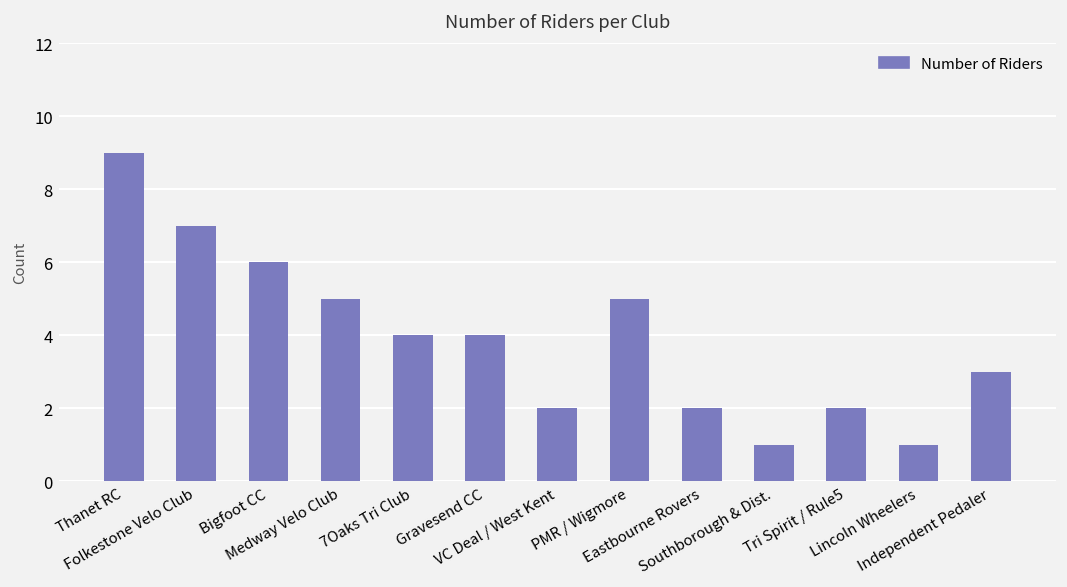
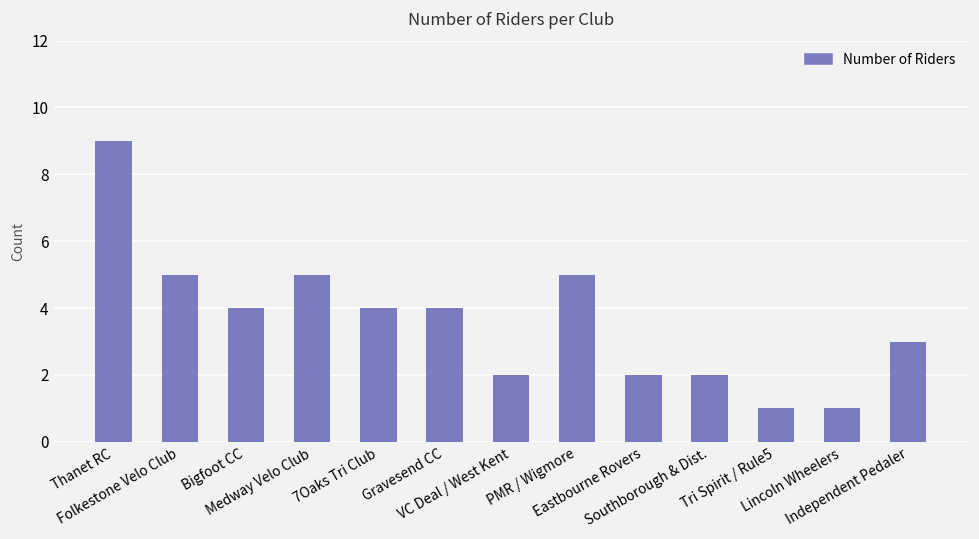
  {
    "Thanet RC": 9,
-   "Folkestone Velo Club": 7,
-   "Bigfoot CC": 6,
+   "Folkestone Velo Club": 5,
+   "Bigfoot CC": 4,
    "Medway Velo Club": 5,
    "7Oaks Tri Club": 4,
    "Gravesend CC": 4,
    "VC Deal / West Kent": 2,
    "PMR / Wigmore": 5,
    "Eastbourne Rovers": 2,
-   "Southborough & Dist.": 1,
-   "Tri Spirit / Rule5": 2,
+   "Southborough & Dist.": 2,
+   "Tri Spirit / Rule5": 1,
    "Lincoln Wheelers": 1,
    "Independent Pedaler": 3
  }
